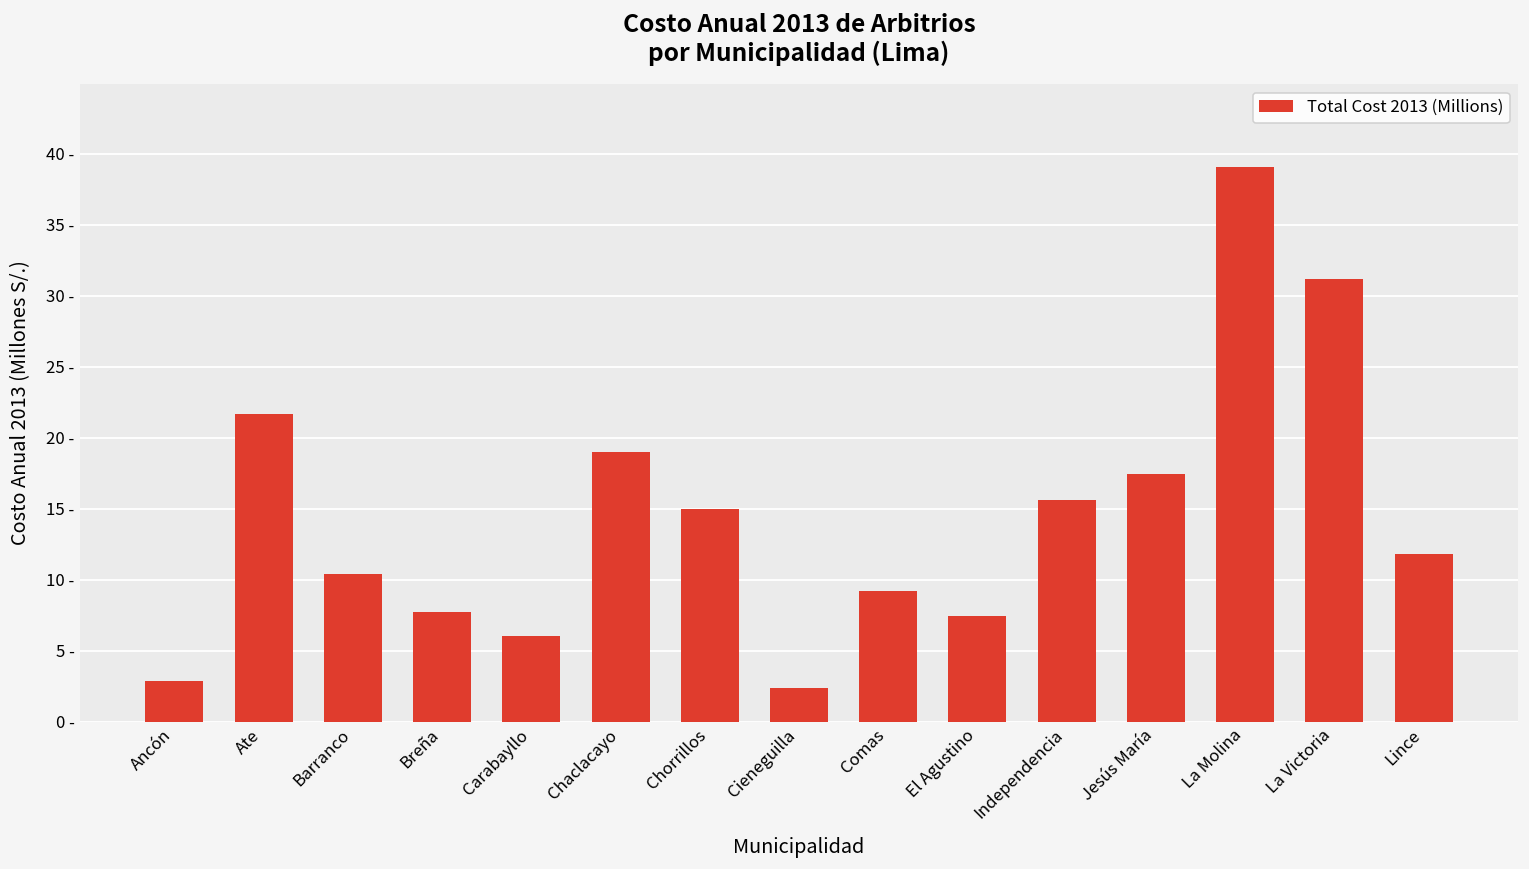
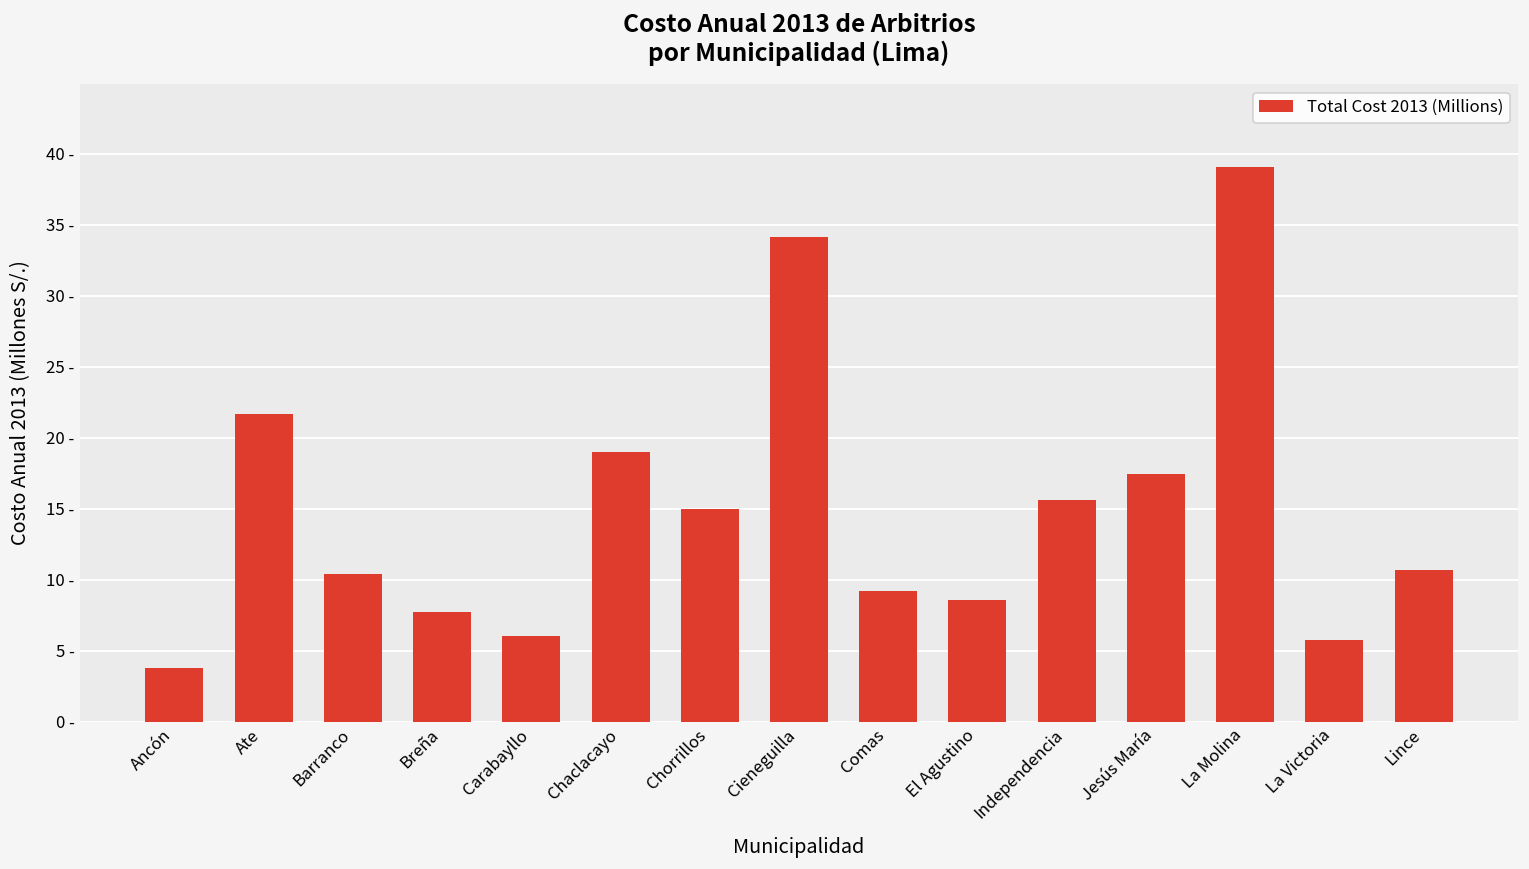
  {
-   "Ancón": "2.8 -",
+   "Ancón": "3.8 -",
    "Ate": "21.7 -",
    "Barranco": "10.4 -",
    "Breña": "7.7 -",
    "Carabayllo": "6.0 -",
    "Chaclacayo": "19.0 -",
    "Chorrillos": "15.0 -",
-   "Cieneguilla": "2.4 -",
+   "Cieneguilla": "34.1 -",
    "Comas": "9.2 -",
-   "El Agustino": "7.4 -",
+   "El Agustino": "8.5 -",
    "Independencia": "15.6 -",
    "Jesús María": "17.4 -",
    "La Molina": "39.0 -",
-   "La Victoria": "31.2 -",
-   "Lince": "11.8 -"
+   "La Victoria": "5.7 -",
+   "Lince": "10.7 -"
  }
